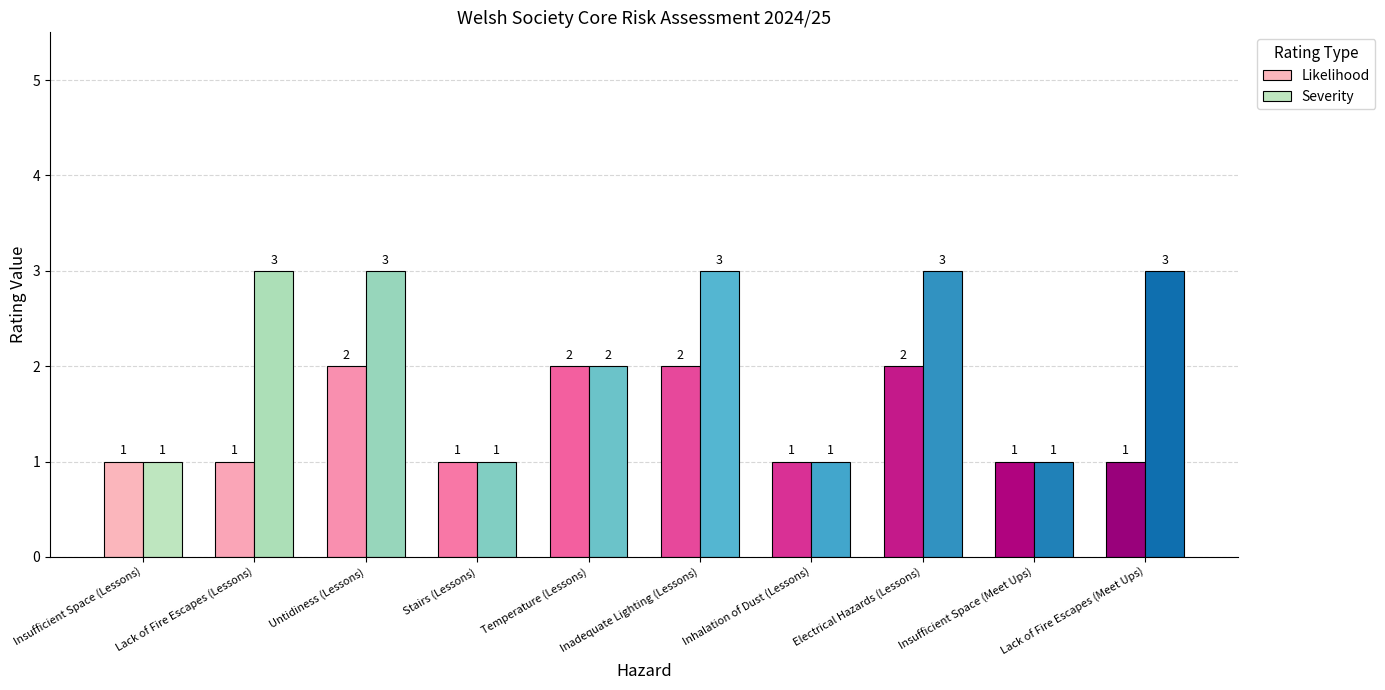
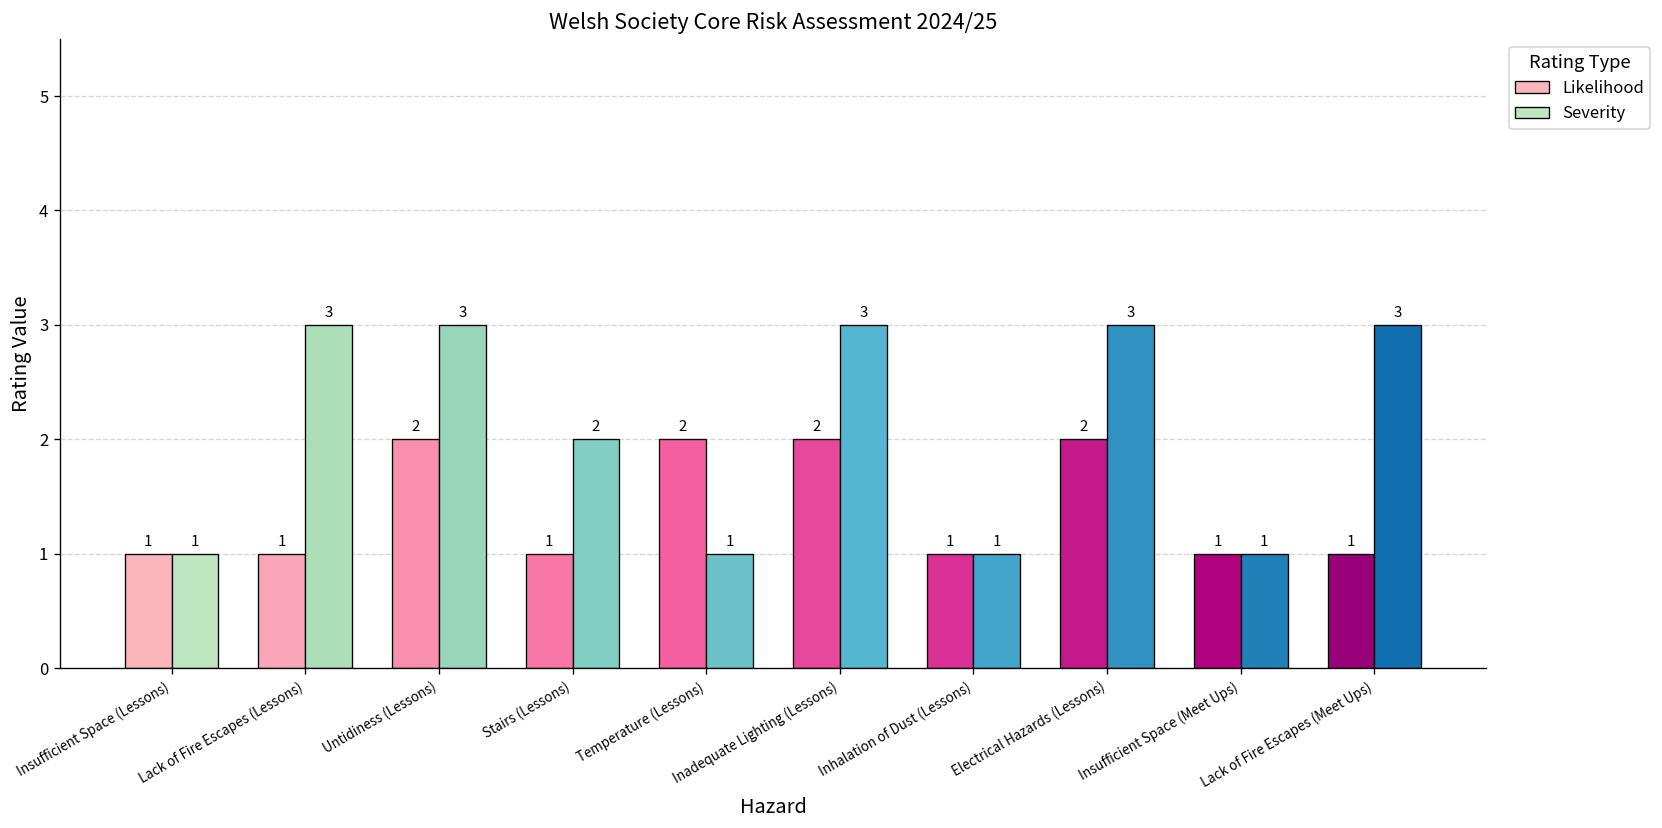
  {
    "Likelihood": {
      "Insufficient Space (Lessons)": 1,
      "Lack of Fire Escapes (Lessons)": 1,
      "Untidiness (Lessons)": 2,
      "Stairs (Lessons)": 1,
      "Temperature (Lessons)": 2,
      "Inadequate Lighting (Lessons)": 2,
      "Inhalation of Dust (Lessons)": 1,
      "Electrical Hazards (Lessons)": 2,
      "Insufficient Space (Meet Ups)": 1,
      "Lack of Fire Escapes (Meet Ups)": 1
    },
    "Severity": {
      "Insufficient Space (Lessons)": 1,
      "Lack of Fire Escapes (Lessons)": 3,
      "Untidiness (Lessons)": 3,
-     "Stairs (Lessons)": 1,
-     "Temperature (Lessons)": 2,
+     "Stairs (Lessons)": 2,
+     "Temperature (Lessons)": 1,
      "Inadequate Lighting (Lessons)": 3,
      "Inhalation of Dust (Lessons)": 1,
      "Electrical Hazards (Lessons)": 3,
      "Insufficient Space (Meet Ups)": 1,
      "Lack of Fire Escapes (Meet Ups)": 3
    }
  }
